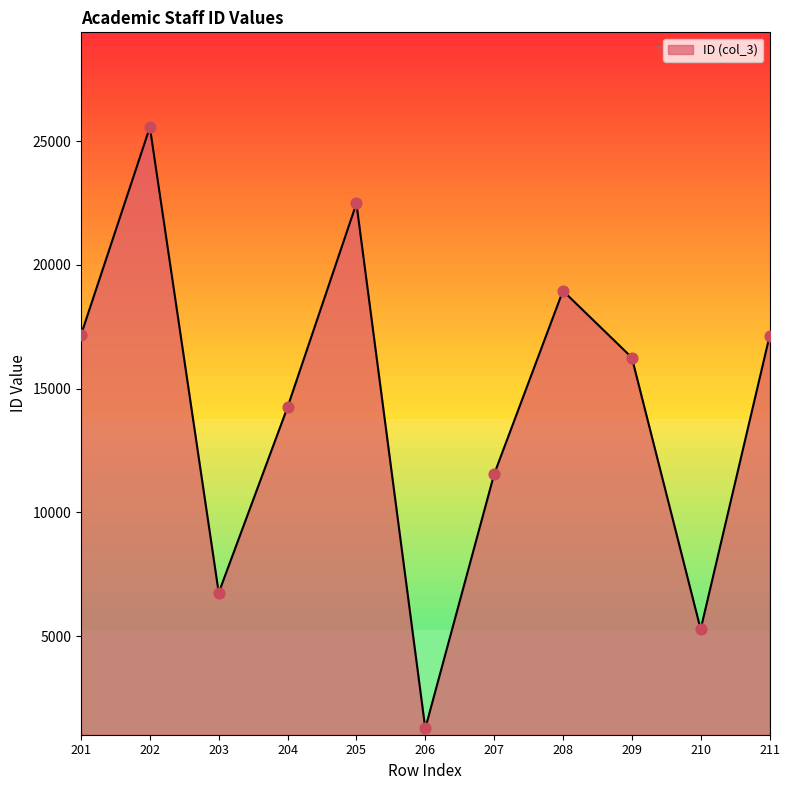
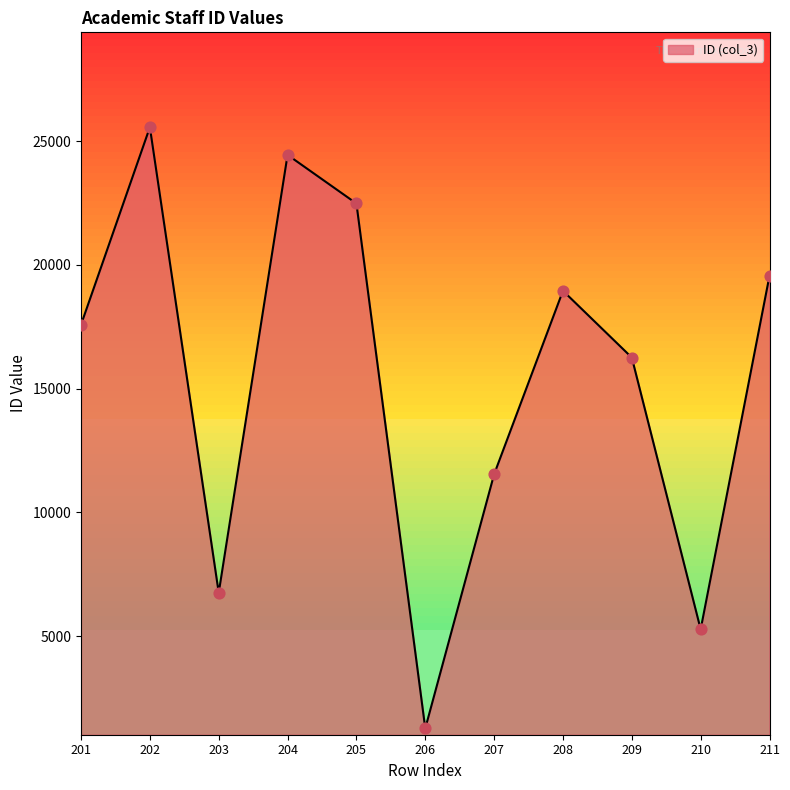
  {
-   "201": 17200,
+   "201": 17600,
    "202": 25600,
    "203": 6800,
-   "204": 14300,
+   "204": 24400,
    "205": 22500,
    "206": 1300,
    "207": 11500,
    "208": 19000,
    "209": 16300,
    "210": 5300,
-   "211": 17100
+   "211": 19600
  }
